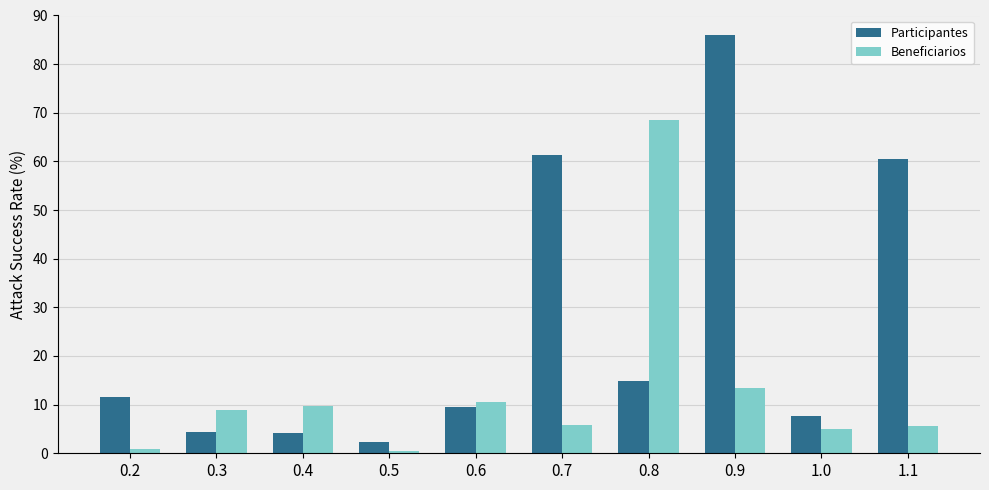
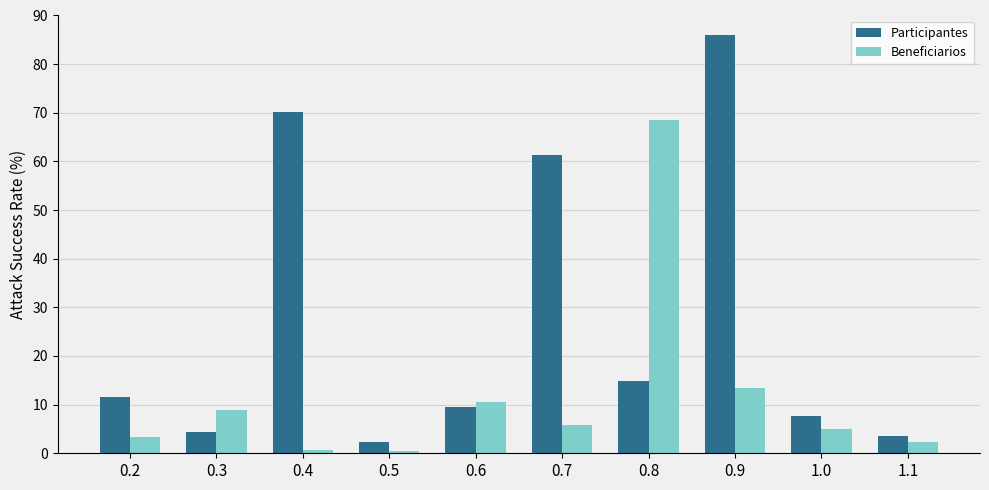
  {
    "Participantes": {
      "0.2": 12,
      "0.3": 4,
-     "0.4": 4,
+     "0.4": 70,
      "0.5": 2,
      "0.6": 9,
      "0.7": 61,
      "0.8": 15,
      "0.9": 86,
      "1.0": 8,
-     "1.1": 60
+     "1.1": 4
    },
    "Beneficiarios": {
-     "0.2": 1,
+     "0.2": 3,
      "0.3": 9,
-     "0.4": 10,
+     "0.4": 1,
      "0.6": 10,
      "0.7": 6,
      "0.8": 68,
      "0.9": 13,
      "1.0": 5,
-     "1.1": 6
+     "1.1": 2
    }
  }
